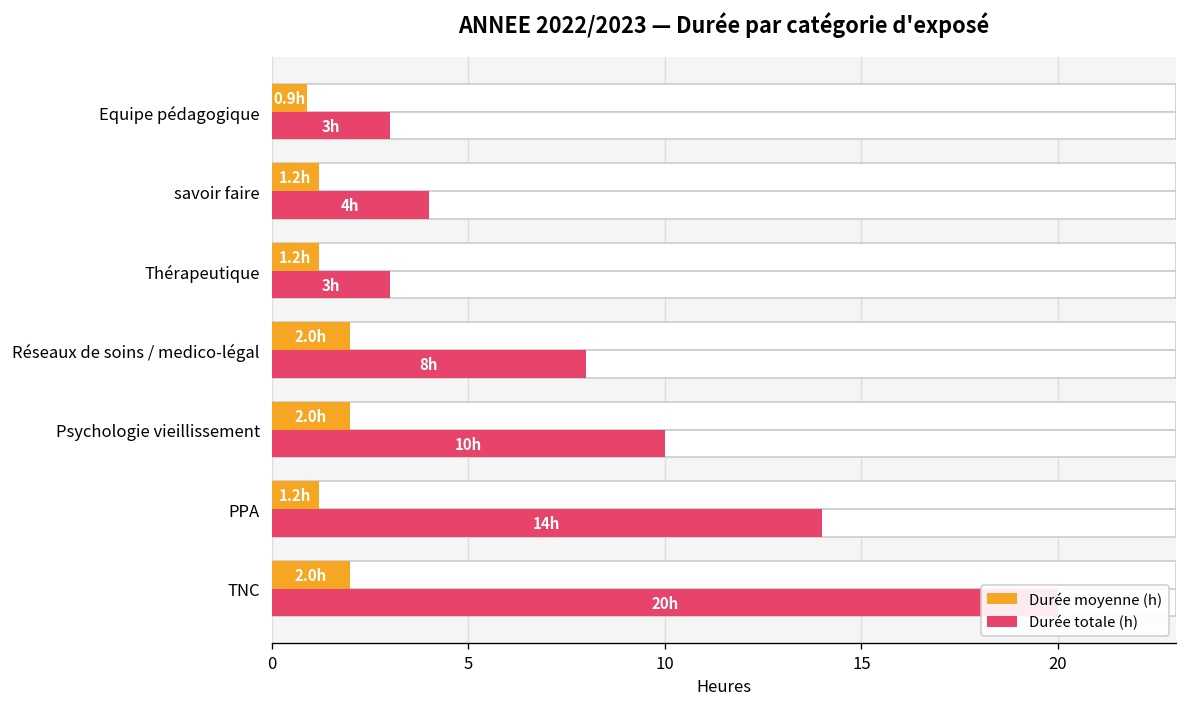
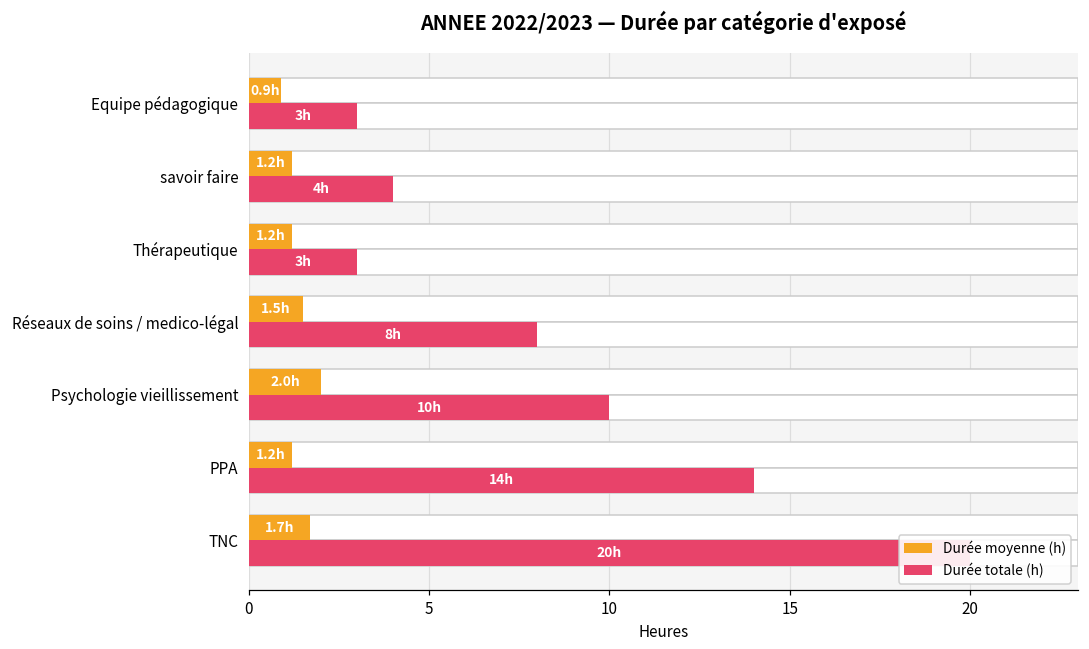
  {
    "Durée moyenne (h)": {
-     "Réseaux de soins / medico-légal": "2.0h",
-     "TNC": "2.0h"
+     "Réseaux de soins / medico-légal": "1.5h",
+     "TNC": "1.7h"
    }
  }
